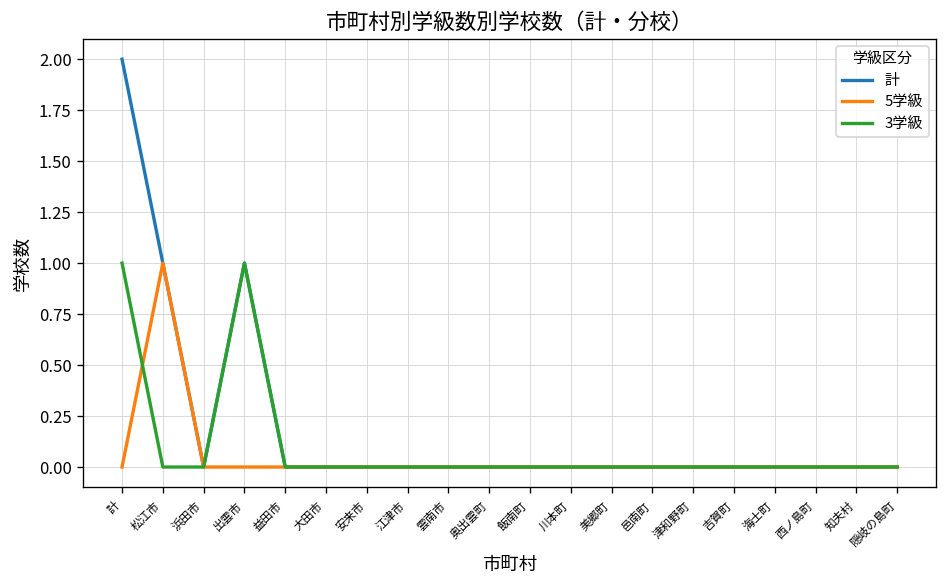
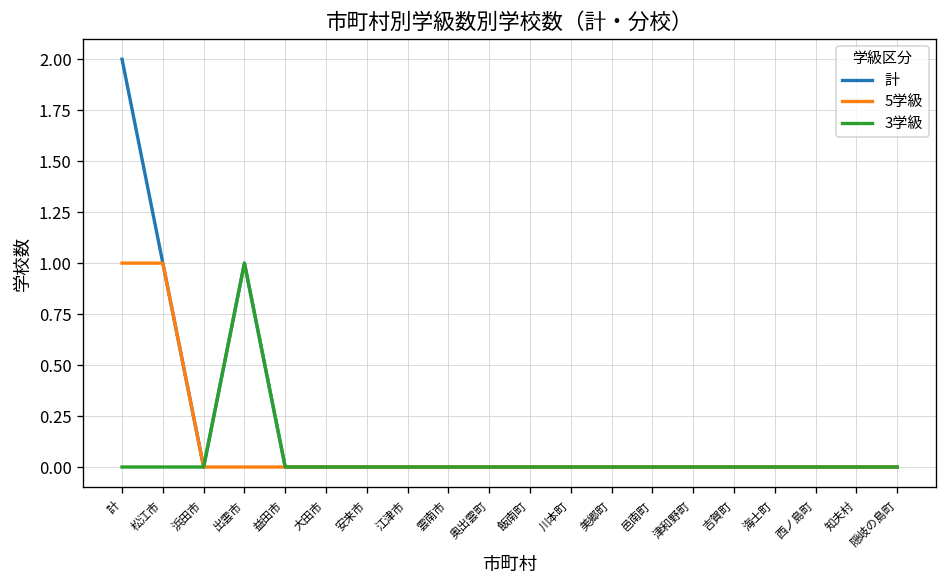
  {
    "計": {
      "計": 2
    },
    "5学級": {
-     "計": 0,
+     "計": 1,
      "出雲市": 0
    },
    "3学級": {
-     "計": 1,
+     "計": 0,
      "松江市": 0
    }
  }
